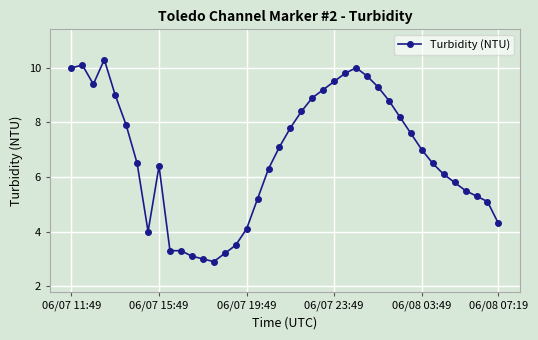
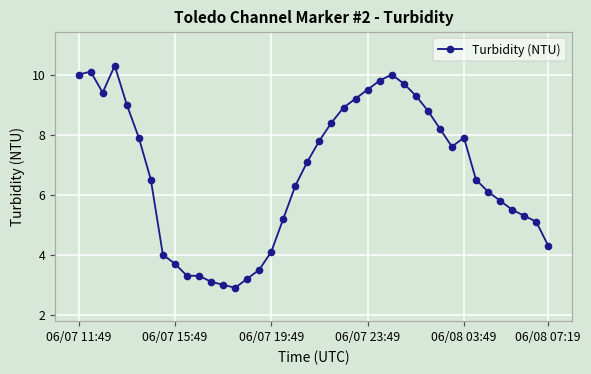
  {
    "06/07 11:49": 10.0,
-   "06/07 15:49": 6.4,
+   "06/07 15:49": 3.7,
    "06/07 19:49": 4.1,
    "06/07 23:49": 9.5,
-   "06/08 03:49": 7.0,
+   "06/08 03:49": 7.9,
    "06/08 07:19": 4.3
  }
